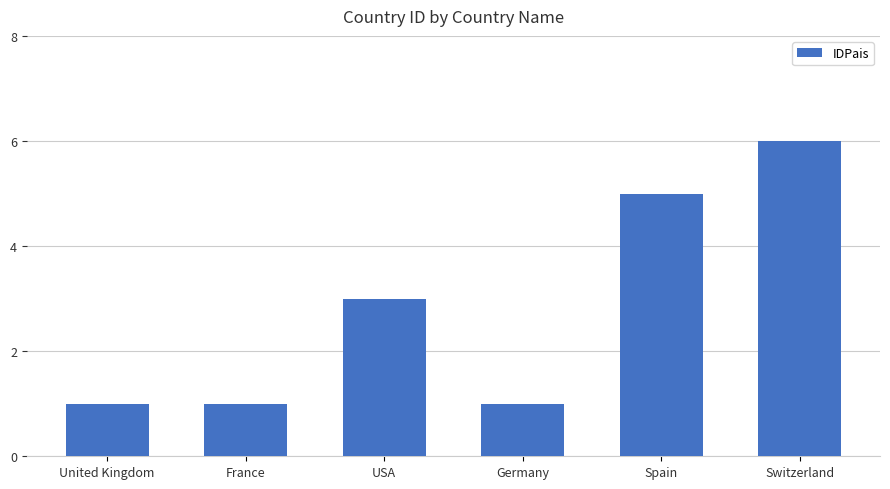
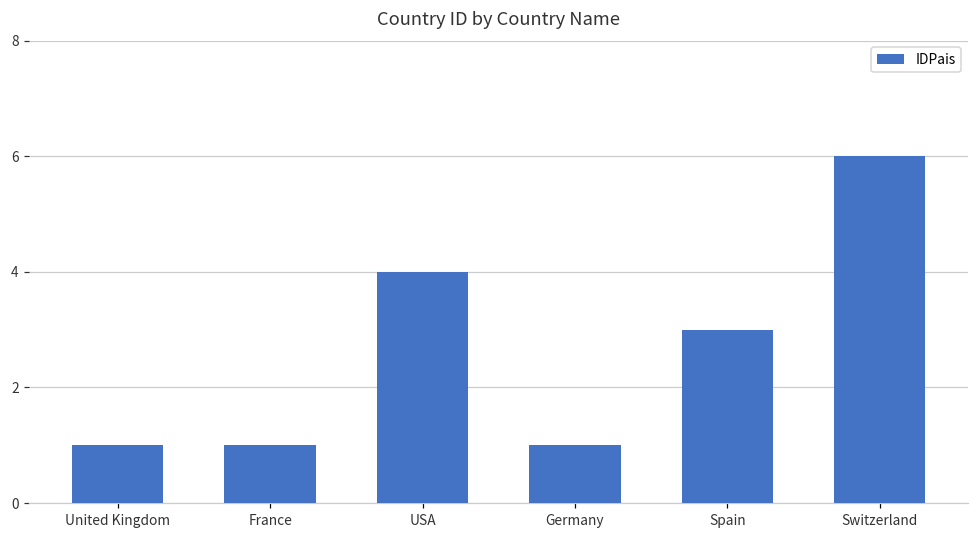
  {
    "United Kingdom": 1,
    "France": 1,
-   "USA": 3,
+   "USA": 4,
    "Germany": 1,
-   "Spain": 5,
+   "Spain": 3,
    "Switzerland": 6
  }
